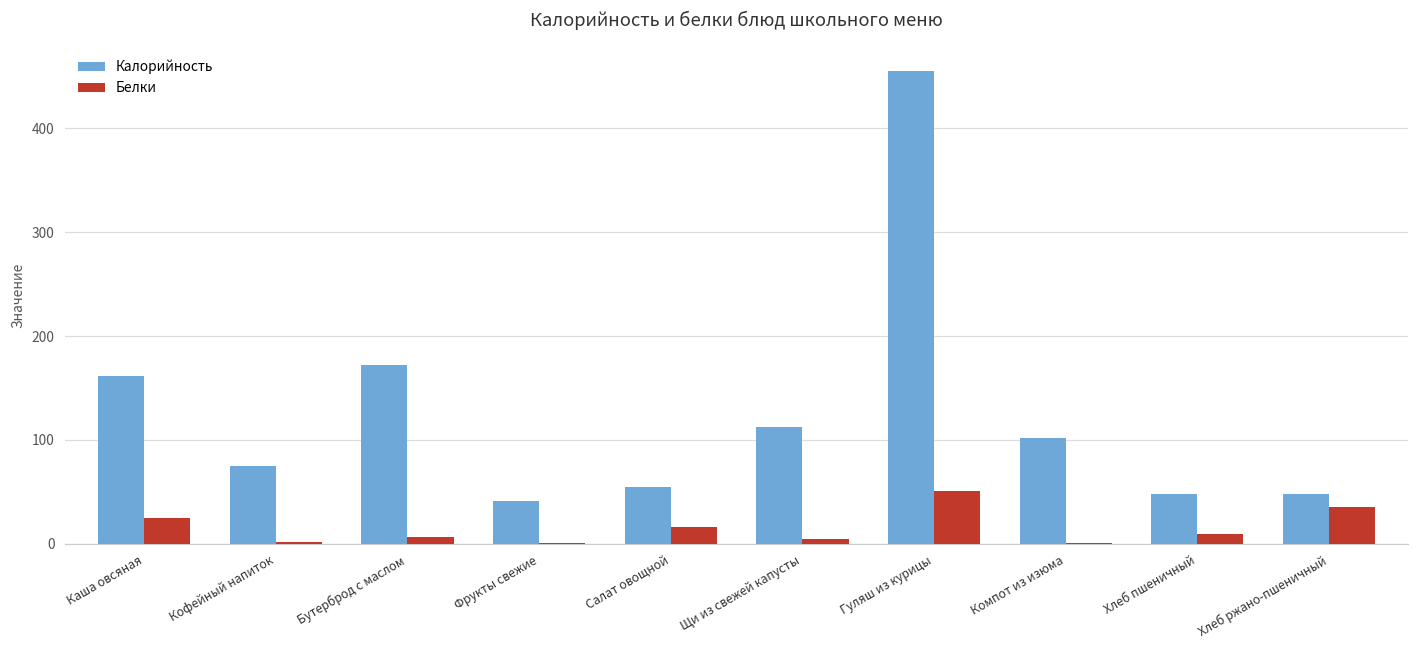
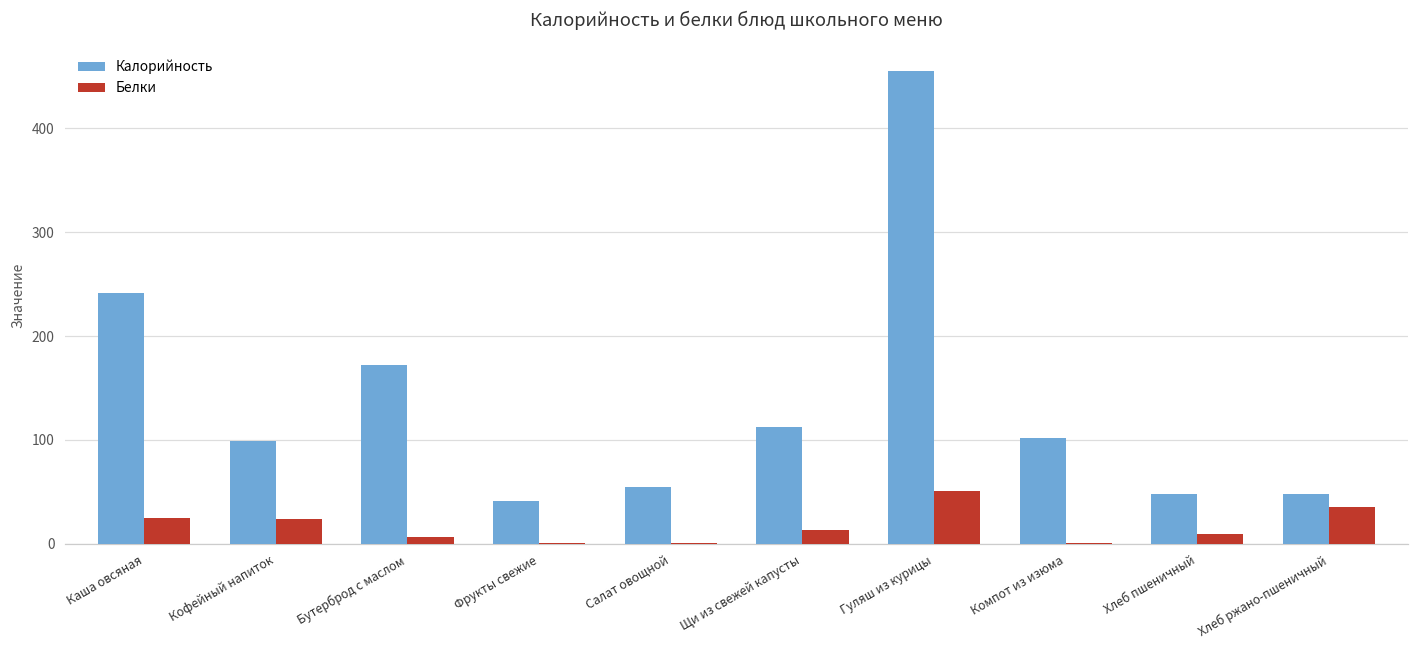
  {
    "Калорийность": {
-     "Каша овсяная": 160,
-     "Кофейный напиток": 80,
+     "Каша овсяная": 240,
+     "Кофейный напиток": 100,
      "Бутерброд с маслом": 170,
      "Фрукты свежие": 40,
      "Салат овощной": 50,
      "Щи из свежей капусты": 110,
      "Гуляш из курицы": 460,
      "Компот из изюма": 100,
      "Хлеб пшеничный": 50,
      "Хлеб ржано-пшеничный": 50
    },
    "Белки": {
      "Каша овсяная": 20,
-     "Кофейный напиток": 0,
+     "Кофейный напиток": 20,
      "Бутерброд с маслом": 10,
-     "Салат овощной": 20,
-     "Щи из свежей капусты": 0,
+     "Салат овощной": 0,
+     "Щи из свежей капусты": 10,
      "Гуляш из курицы": 50,
      "Хлеб пшеничный": 10,
      "Хлеб ржано-пшеничный": 40
    }
  }
